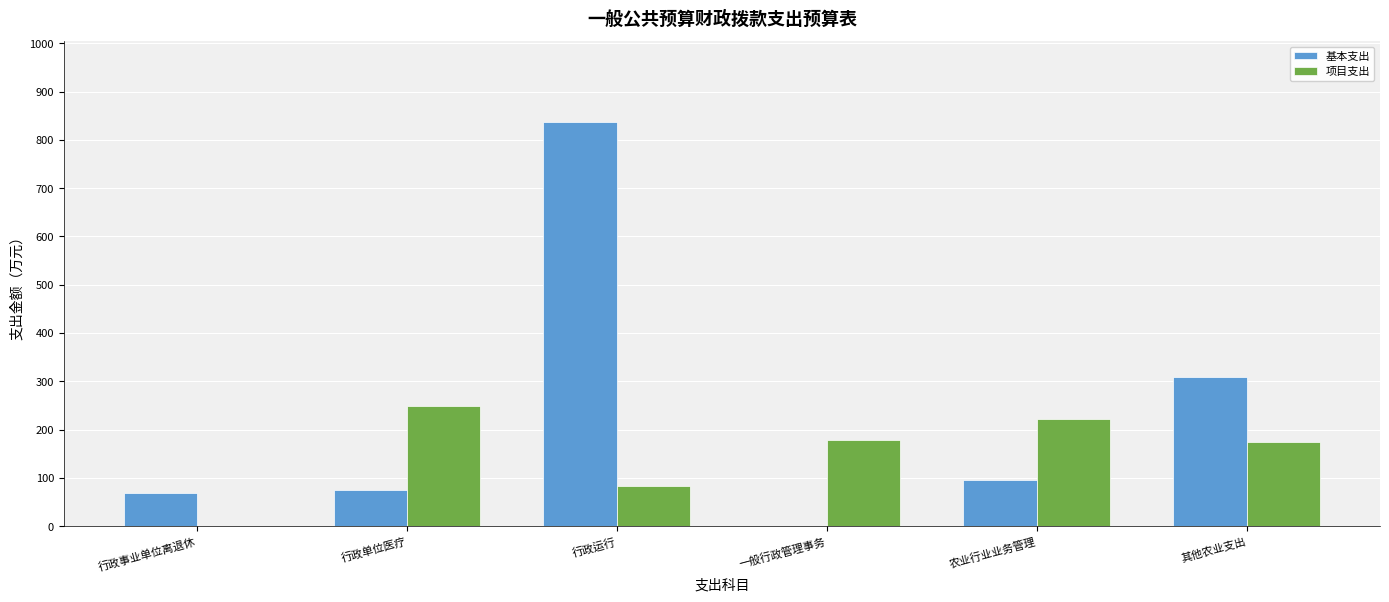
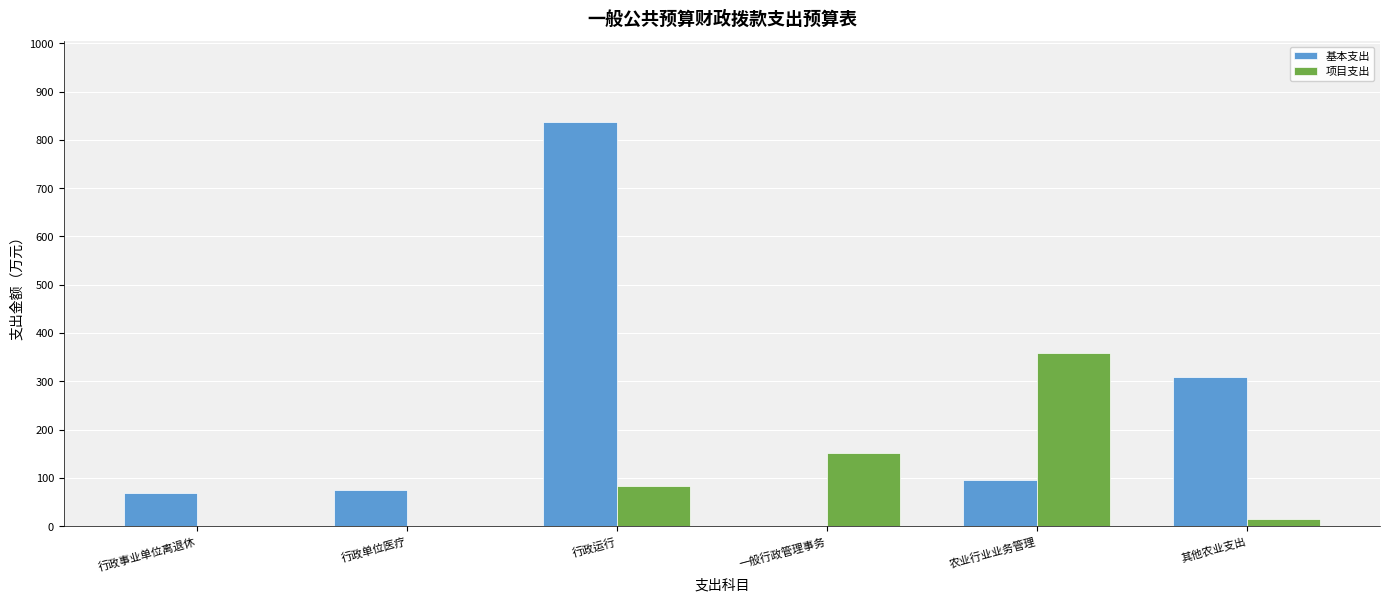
  {
    "基本支出": {
      "行政事业单位离退休": 70,
      "行政单位医疗": 70,
      "行政运行": 840,
      "一般行政管理事务": 0,
      "农业行业业务管理": 100,
      "其他农业支出": 310
    },
    "项目支出": {
-     "行政单位医疗": 250,
+     "行政单位医疗": 0,
      "行政运行": 80,
-     "一般行政管理事务": 180,
-     "农业行业业务管理": 220,
-     "其他农业支出": 180
+     "一般行政管理事务": 150,
+     "农业行业业务管理": 360,
+     "其他农业支出": 20
    }
  }
